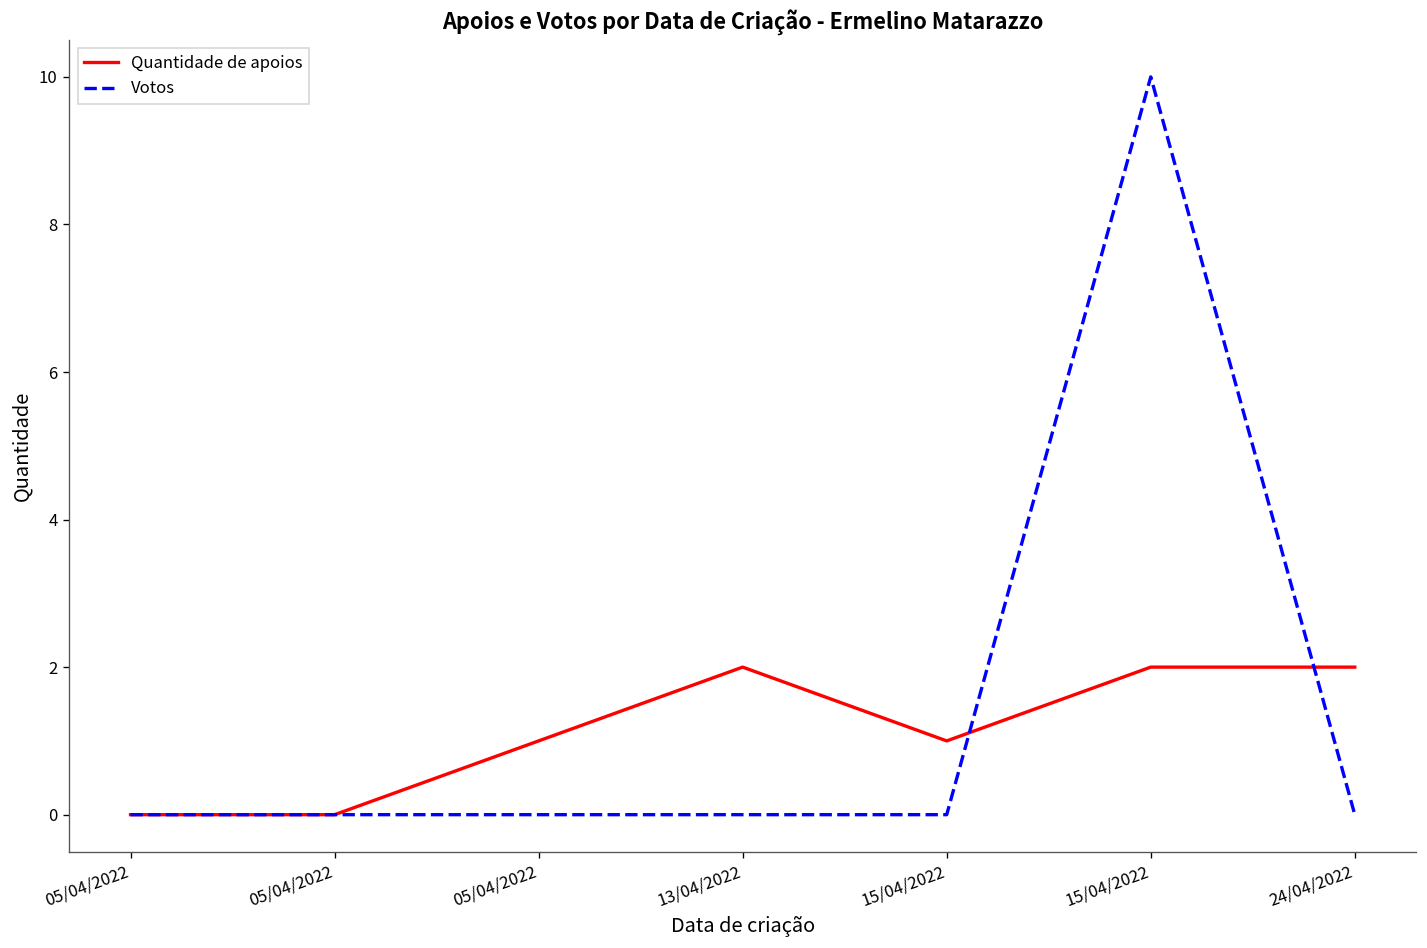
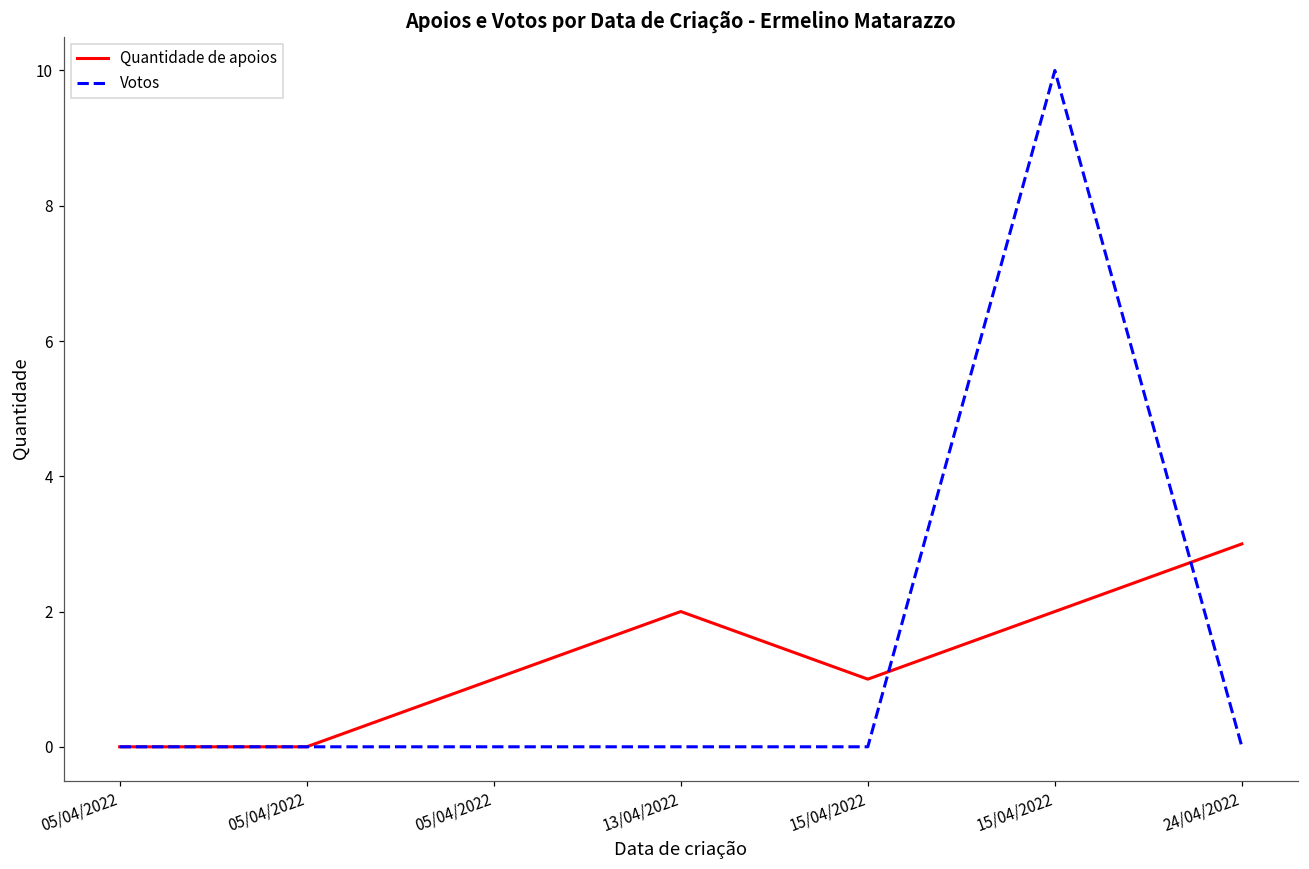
  {
    "Quantidade de apoios": {
      "13/04/2022": 2,
-     "24/04/2022": 2
+     "24/04/2022": 3
    },
    "Votos": {
      "13/04/2022": 0,
      "24/04/2022": 0
    }
  }
